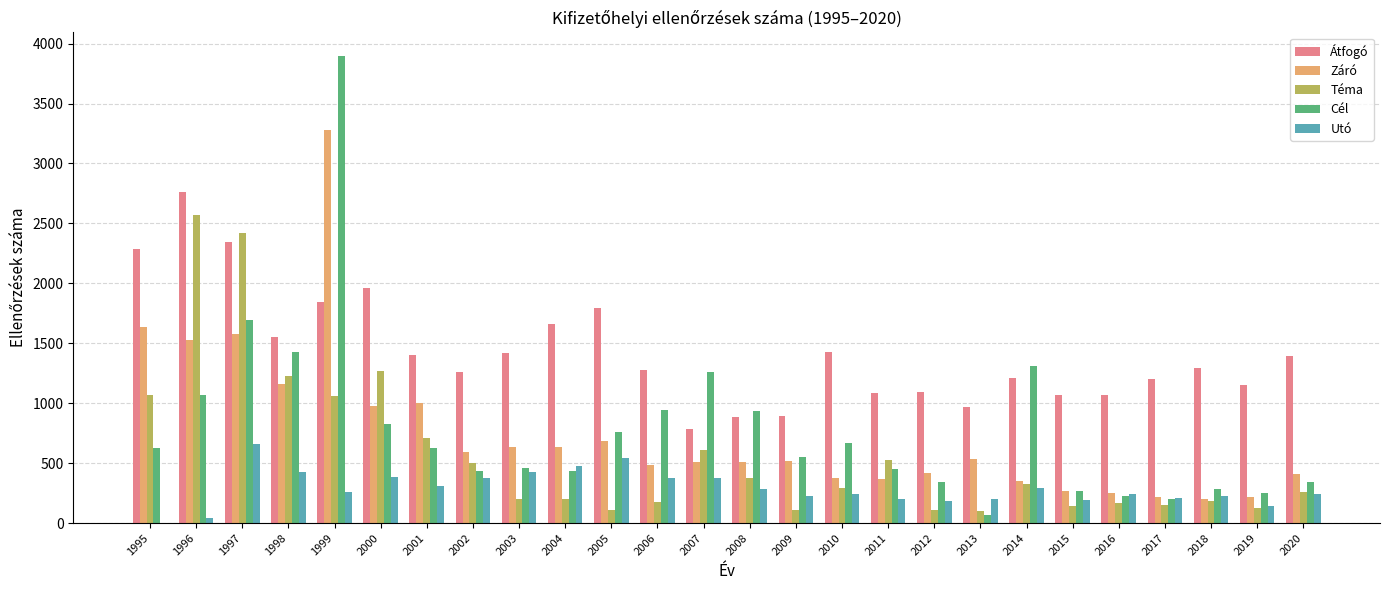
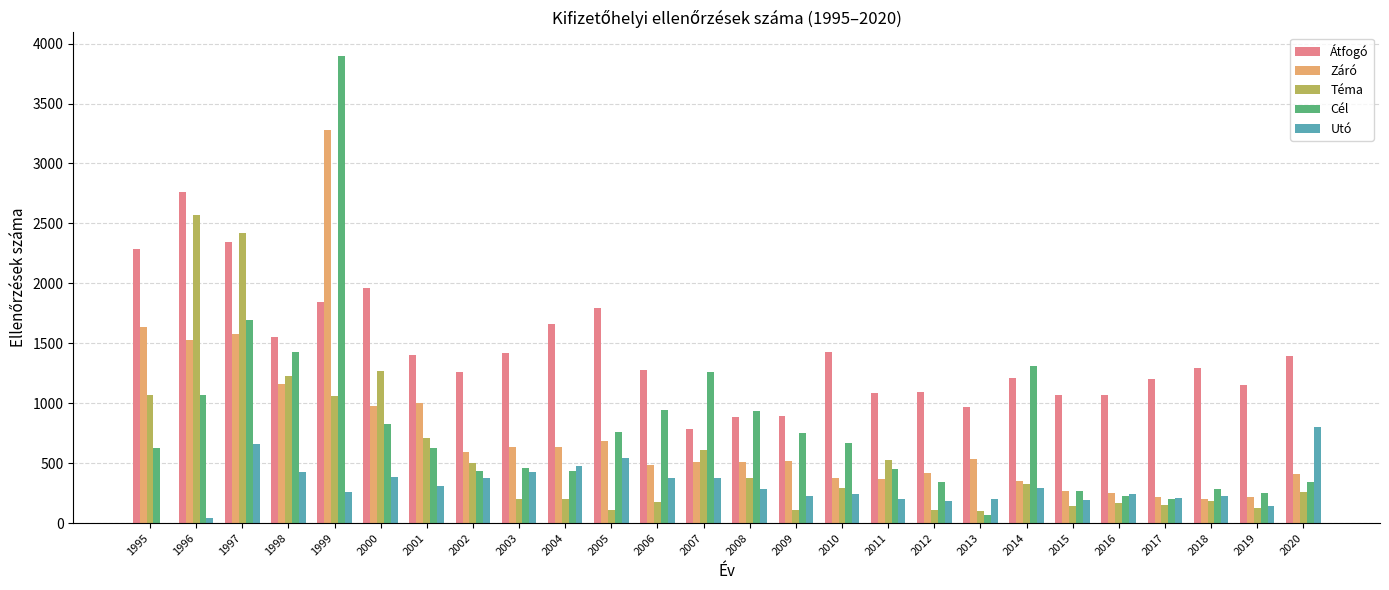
  {
    "Cél": {
      "1995": 620,
      "1996": 1070,
      "1997": 1690,
      "1998": 1430,
      "1999": 3900,
      "2000": 830,
      "2001": 620,
      "2002": 440,
      "2003": 460,
      "2004": 440,
      "2005": 760,
      "2006": 940,
      "2007": 1260,
      "2008": 930,
-     "2009": 550,
+     "2009": 750,
      "2010": 670,
      "2011": 450,
      "2012": 340,
      "2013": 70,
      "2014": 1310,
      "2015": 260,
      "2016": 230,
      "2017": 200,
      "2018": 290,
      "2019": 250,
      "2020": 340
    },
    "Utó": {
      "1995": 0,
      "1996": 50,
      "1997": 660,
      "1998": 420,
      "1999": 260,
      "2000": 380,
      "2001": 310,
      "2002": 380,
      "2003": 430,
      "2004": 470,
      "2005": 540,
      "2006": 380,
      "2007": 380,
      "2008": 290,
      "2009": 230,
      "2010": 240,
      "2011": 200,
      "2012": 190,
      "2013": 200,
      "2014": 290,
      "2015": 190,
      "2016": 240,
      "2017": 210,
      "2018": 220,
      "2019": 140,
-     "2020": 240
+     "2020": 800
    }
  }
